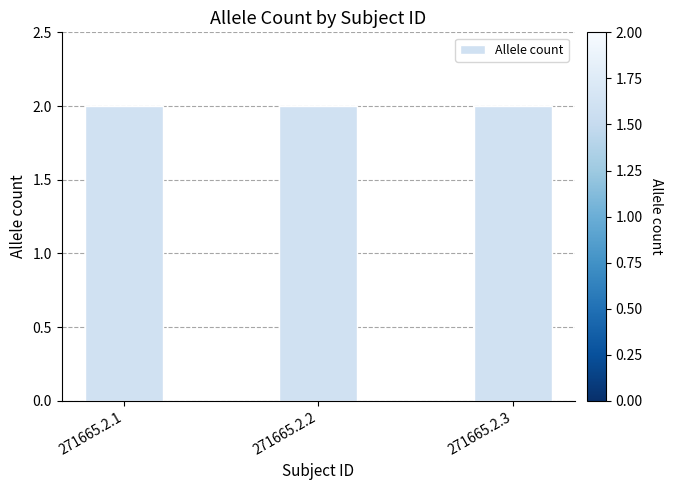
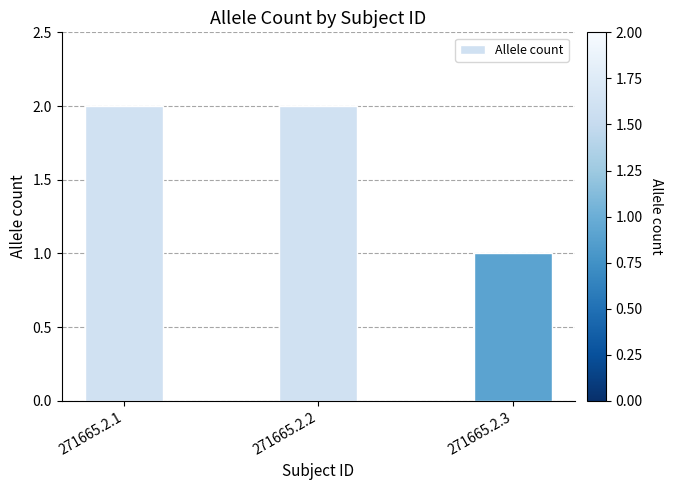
  {
    "271665.2.1": 2,
    "271665.2.2": 2,
-   "271665.2.3": 2
+   "271665.2.3": 1
  }
